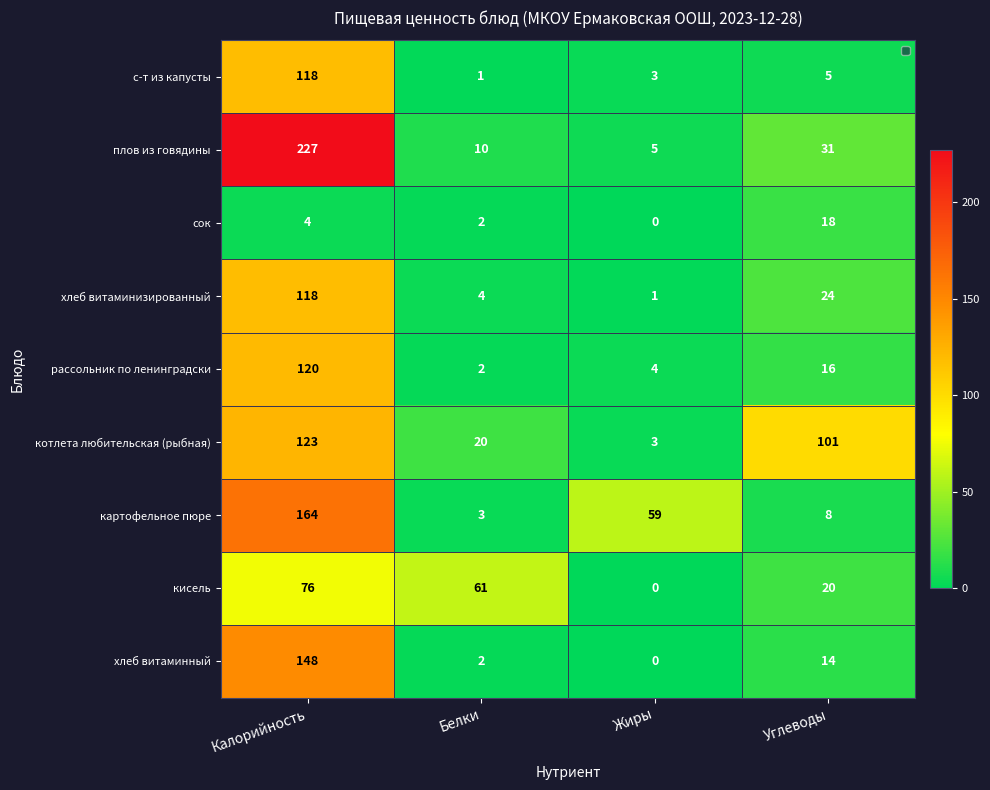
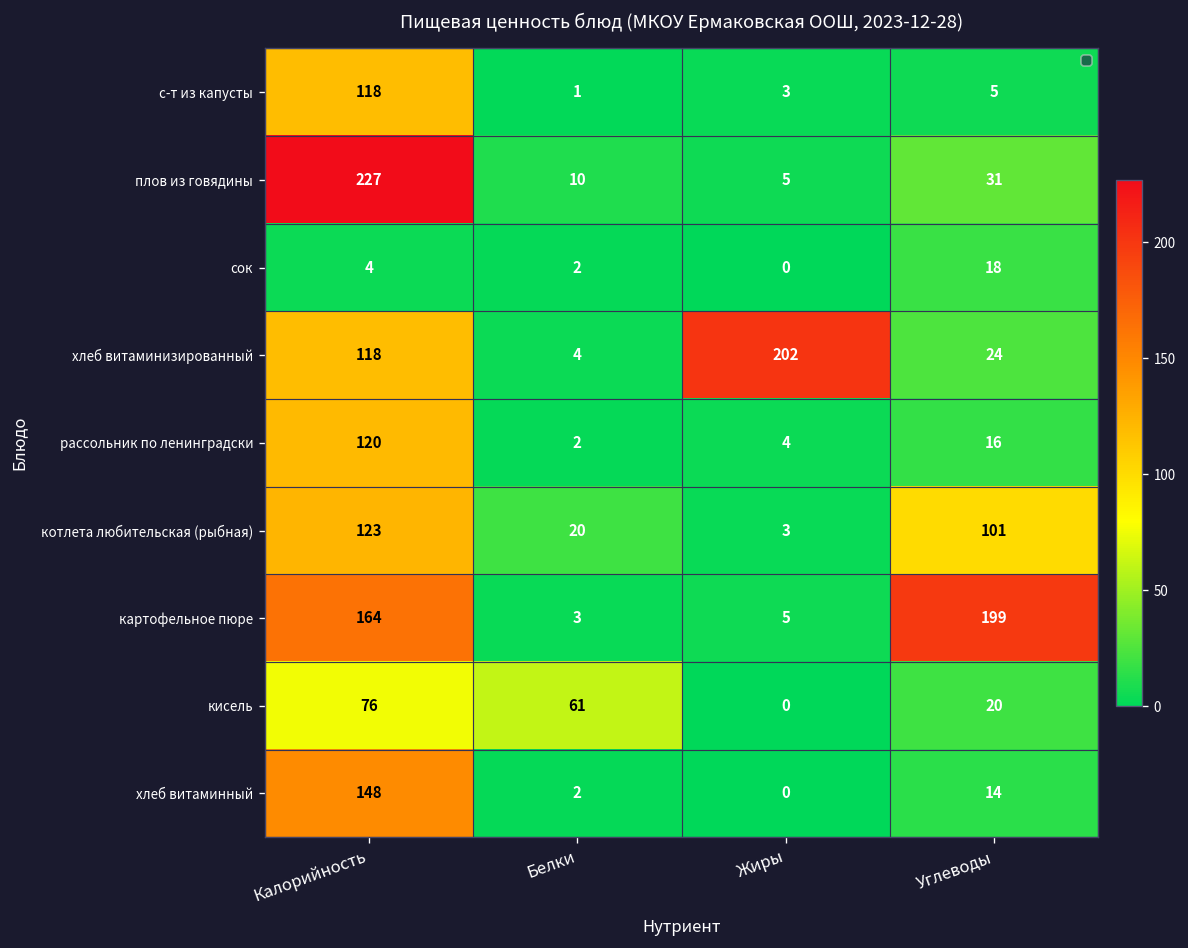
  {
    "с-т из капусты": {
      "Калорийность": 118,
      "Белки": 1,
      "Жиры": 3,
      "Углеводы": 5
    },
    "плов из говядины": {
      "Калорийность": 227,
      "Белки": 10,
      "Жиры": 5,
      "Углеводы": 31
    },
    "сок": {
      "Калорийность": 4,
      "Белки": 2,
      "Жиры": 0,
      "Углеводы": 18
    },
    "хлеб витаминизированный": {
      "Калорийность": 118,
      "Белки": 4,
-     "Жиры": 1,
+     "Жиры": 202,
      "Углеводы": 24
    },
    "рассольник по ленинградски": {
      "Калорийность": 120,
      "Белки": 2,
      "Жиры": 4,
      "Углеводы": 16
    },
    "котлета любительская (рыбная)": {
      "Калорийность": 123,
      "Белки": 20,
      "Жиры": 3,
      "Углеводы": 101
    },
    "картофельное пюре": {
      "Калорийность": 164,
      "Белки": 3,
-     "Жиры": 59,
-     "Углеводы": 8
+     "Жиры": 5,
+     "Углеводы": 199
    },
    "кисель": {
      "Калорийность": 76,
      "Белки": 61,
      "Жиры": 0,
      "Углеводы": 20
    },
    "хлеб витаминный": {
      "Калорийность": 148,
      "Белки": 2,
      "Жиры": 0,
      "Углеводы": 14
    }
  }
